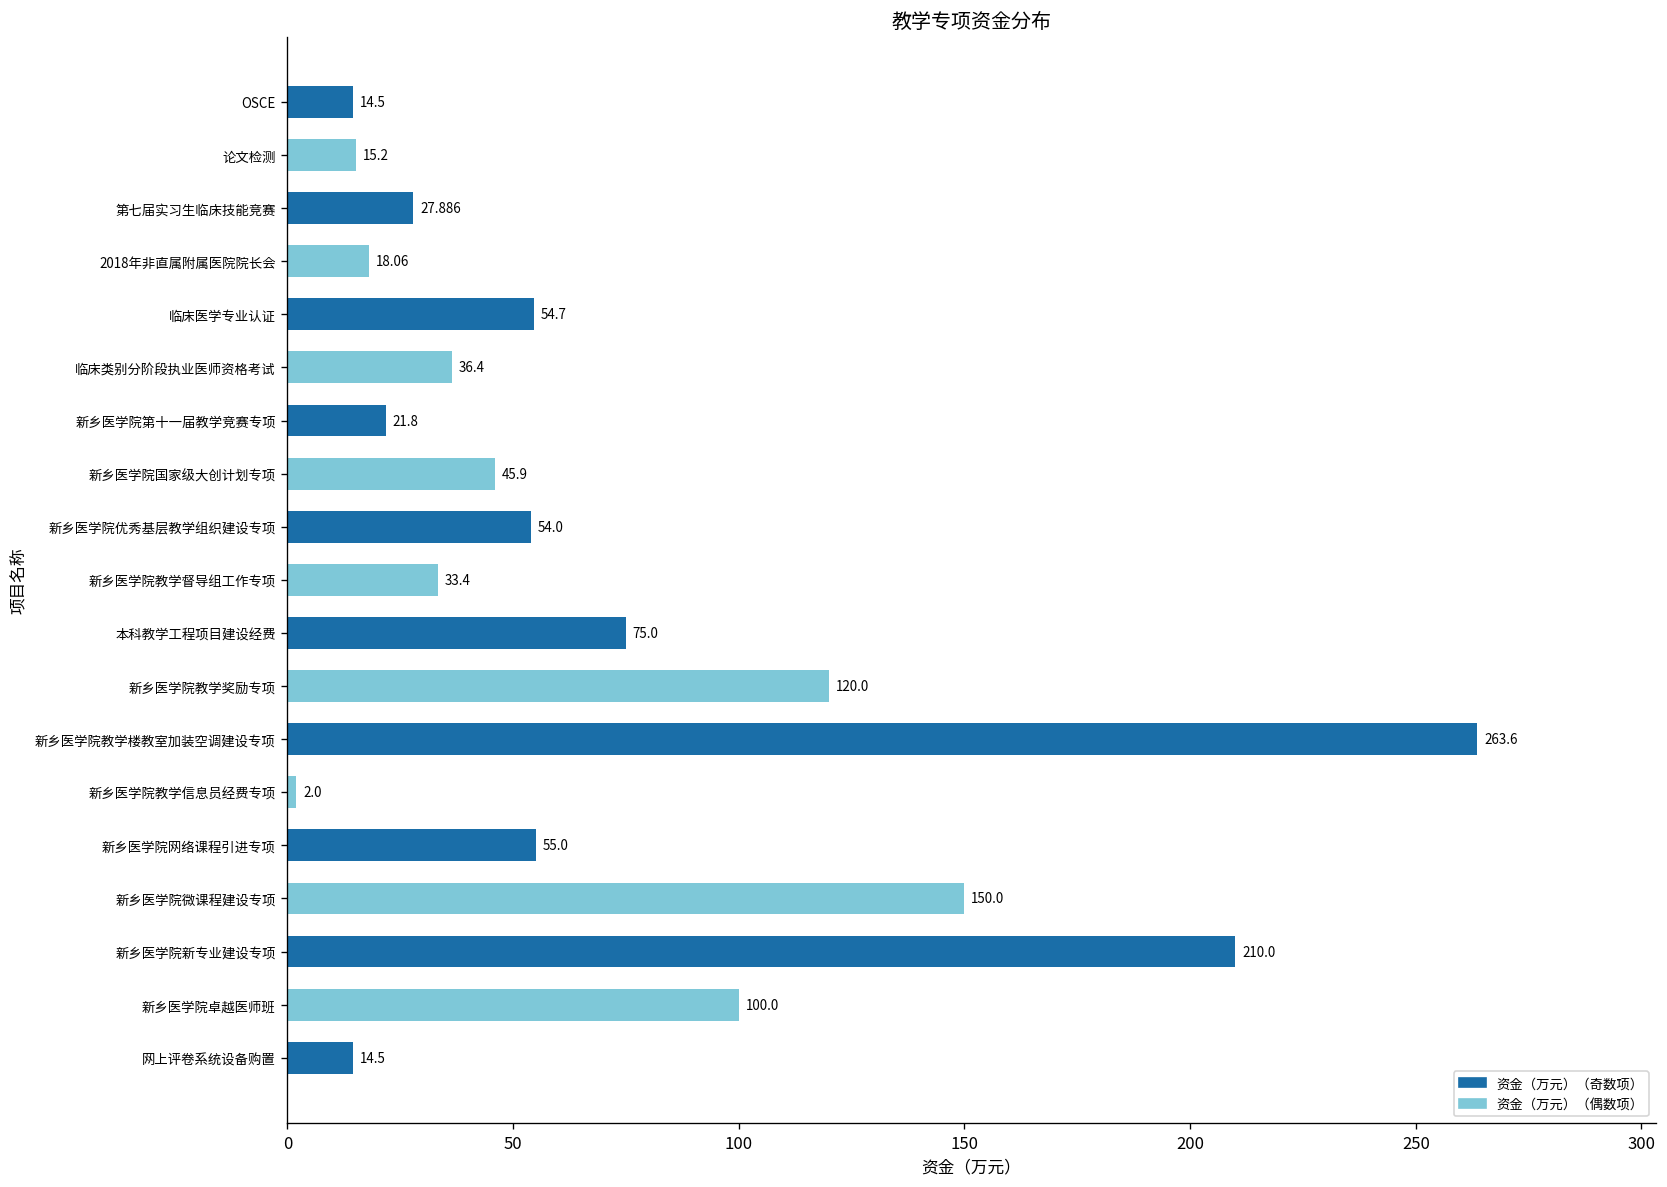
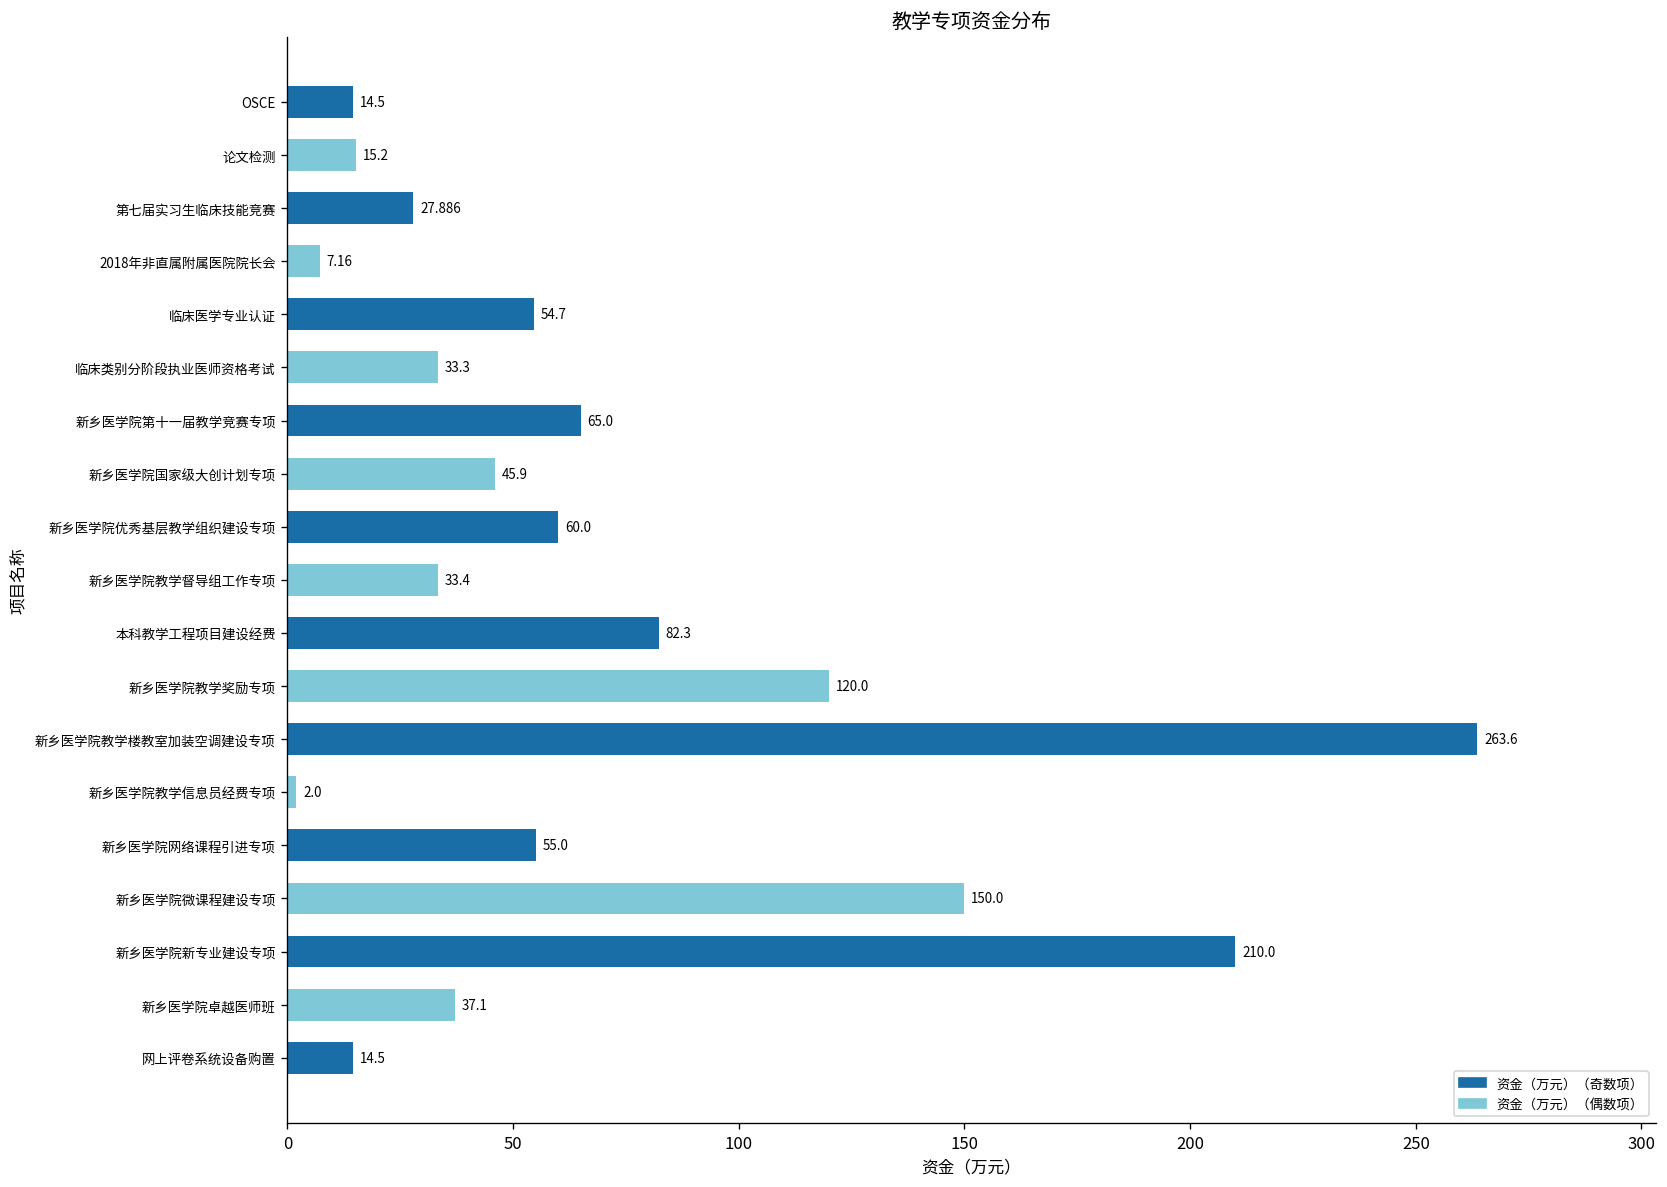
  {
    "OSCE": 14.5,
    "论文检测": 15.2,
    "第七届实习生临床技能竞赛": 27.886,
-   "2018年非直属附属医院院长会": 18.06,
+   "2018年非直属附属医院院长会": 7.16,
    "临床医学专业认证": 54.7,
-   "临床类别分阶段执业医师资格考试": 36.4,
-   "新乡医学院第十一届教学竞赛专项": 21.8,
+   "临床类别分阶段执业医师资格考试": 33.3,
+   "新乡医学院第十一届教学竞赛专项": 65.0,
    "新乡医学院国家级大创计划专项": 45.9,
-   "新乡医学院优秀基层教学组织建设专项": 54.0,
+   "新乡医学院优秀基层教学组织建设专项": 60.0,
    "新乡医学院教学督导组工作专项": 33.4,
-   "本科教学工程项目建设经费": 75.0,
+   "本科教学工程项目建设经费": 82.3,
    "新乡医学院教学奖励专项": 120.0,
    "新乡医学院教学楼教室加装空调建设专项": 263.6,
    "新乡医学院教学信息员经费专项": 2.0,
    "新乡医学院网络课程引进专项": 55.0,
    "新乡医学院微课程建设专项": 150.0,
    "新乡医学院新专业建设专项": 210.0,
-   "新乡医学院卓越医师班": 100.0,
+   "新乡医学院卓越医师班": 37.1,
    "网上评卷系统设备购置": 14.5
  }
